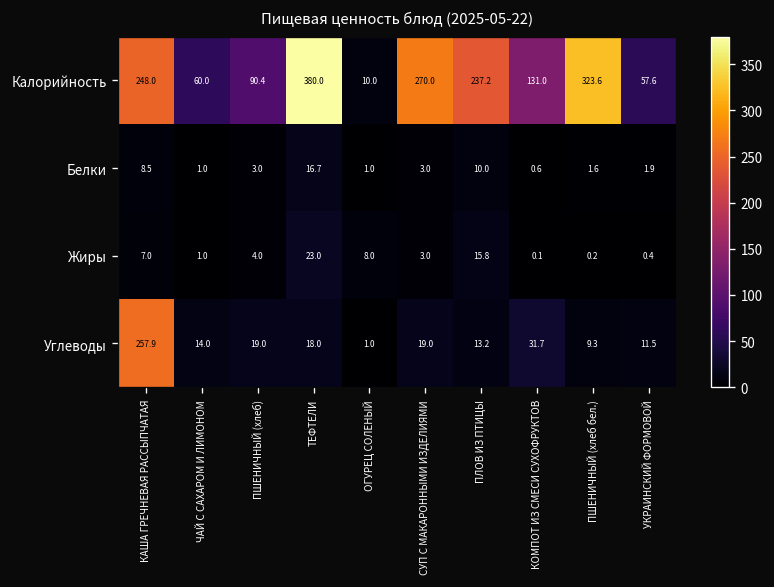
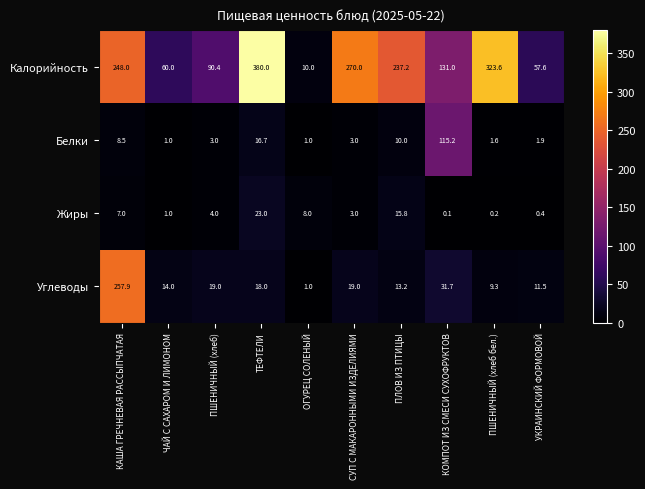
  {
    "Калорийность": {
      "КАША ГРЕЧНЕВАЯ РАССЫПЧАТАЯ": 248.0,
      "ЧАЙ С САХАРОМ И ЛИМОНОМ": 60.0,
      "ПШЕНИЧНЫЙ (хлеб)": 90.4,
      "ТЕФТЕЛИ": 380.0,
      "ОГУРЕЦ СОЛЕНЫЙ": 10.0,
      "СУП С МАКАРОННЫМИ ИЗДЕЛИЯМИ": 270.0,
      "ПЛОВ ИЗ ПТИЦЫ": 237.2,
      "КОМПОТ ИЗ СМЕСИ СУХОФРУКТОВ": 131.0,
      "ПШЕНИЧНЫЙ (хлеб бел.)": 323.6,
      "УКРАИНСКИЙ ФОРМОВОЙ": 57.6
    },
    "Белки": {
      "КАША ГРЕЧНЕВАЯ РАССЫПЧАТАЯ": 8.5,
      "ЧАЙ С САХАРОМ И ЛИМОНОМ": 1.0,
      "ПШЕНИЧНЫЙ (хлеб)": 3.0,
      "ТЕФТЕЛИ": 16.7,
      "ОГУРЕЦ СОЛЕНЫЙ": 1.0,
      "СУП С МАКАРОННЫМИ ИЗДЕЛИЯМИ": 3.0,
      "ПЛОВ ИЗ ПТИЦЫ": 10.0,
-     "КОМПОТ ИЗ СМЕСИ СУХОФРУКТОВ": 0.6,
+     "КОМПОТ ИЗ СМЕСИ СУХОФРУКТОВ": 115.2,
      "ПШЕНИЧНЫЙ (хлеб бел.)": 1.6,
      "УКРАИНСКИЙ ФОРМОВОЙ": 1.9
    },
    "Жиры": {
      "КАША ГРЕЧНЕВАЯ РАССЫПЧАТАЯ": 7.0,
      "ЧАЙ С САХАРОМ И ЛИМОНОМ": 1.0,
      "ПШЕНИЧНЫЙ (хлеб)": 4.0,
      "ТЕФТЕЛИ": 23.0,
      "ОГУРЕЦ СОЛЕНЫЙ": 8.0,
      "СУП С МАКАРОННЫМИ ИЗДЕЛИЯМИ": 3.0,
      "ПЛОВ ИЗ ПТИЦЫ": 15.8,
      "КОМПОТ ИЗ СМЕСИ СУХОФРУКТОВ": 0.1,
      "ПШЕНИЧНЫЙ (хлеб бел.)": 0.2,
      "УКРАИНСКИЙ ФОРМОВОЙ": 0.4
    },
    "Углеводы": {
      "КАША ГРЕЧНЕВАЯ РАССЫПЧАТАЯ": 257.9,
      "ЧАЙ С САХАРОМ И ЛИМОНОМ": 14.0,
      "ПШЕНИЧНЫЙ (хлеб)": 19.0,
      "ТЕФТЕЛИ": 18.0,
      "ОГУРЕЦ СОЛЕНЫЙ": 1.0,
      "СУП С МАКАРОННЫМИ ИЗДЕЛИЯМИ": 19.0,
      "ПЛОВ ИЗ ПТИЦЫ": 13.2,
      "КОМПОТ ИЗ СМЕСИ СУХОФРУКТОВ": 31.7,
      "ПШЕНИЧНЫЙ (хлеб бел.)": 9.3,
      "УКРАИНСКИЙ ФОРМОВОЙ": 11.5
    }
  }
